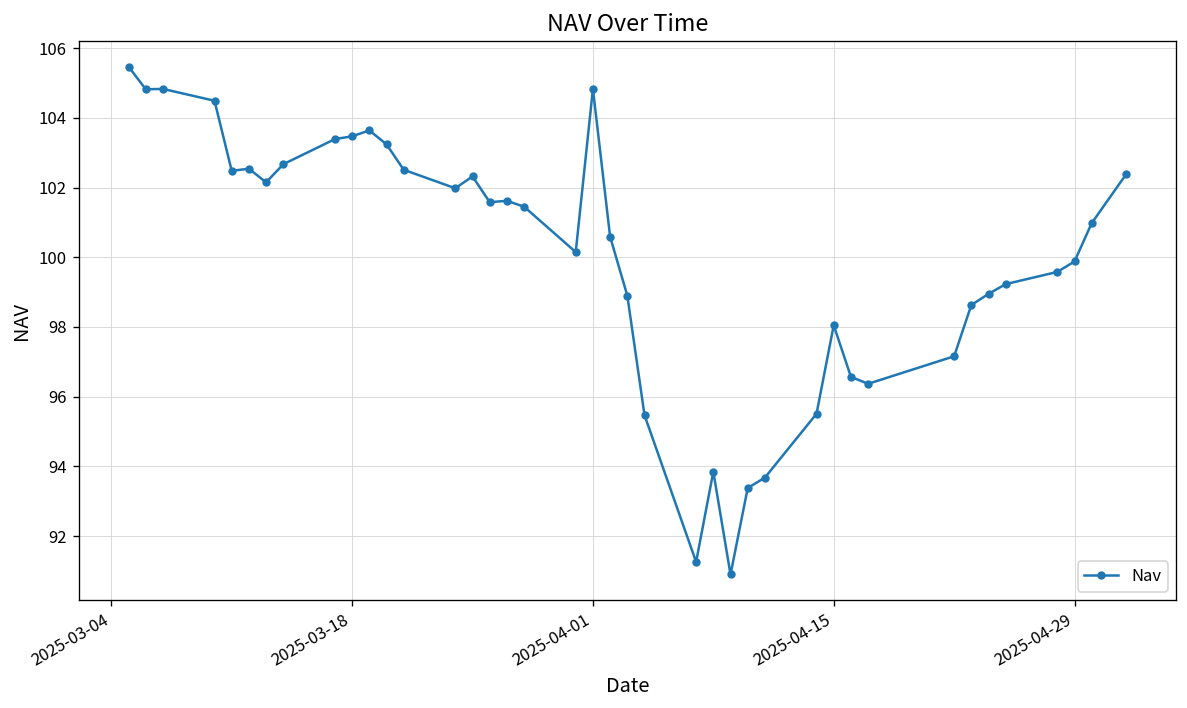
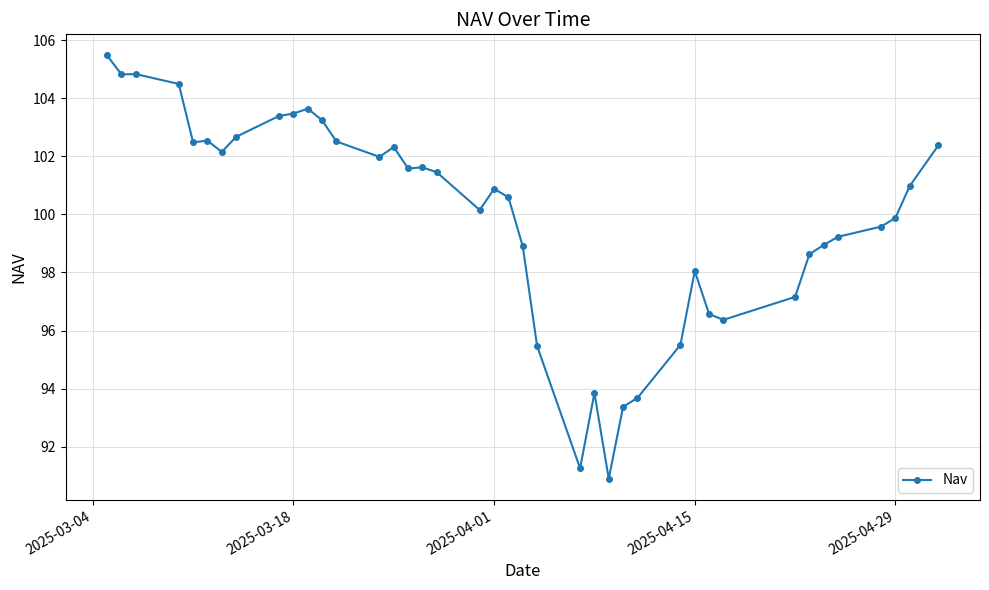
  {
    "2025-03-18": 103.5,
-   "2025-04-01": 104.8,
+   "2025-04-01": 100.9,
    "2025-04-15": 98.1,
    "2025-04-29": 99.9
  }
